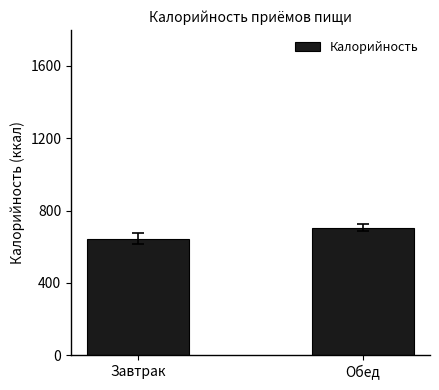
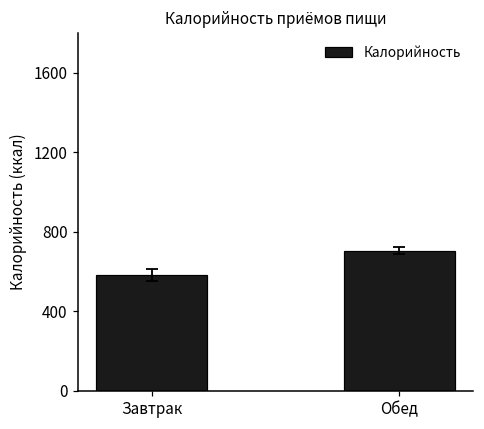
  {
    "Калорийность": {
-     "Завтрак": 640,
+     "Завтрак": 580,
      "Обед": 710
    }
  }
